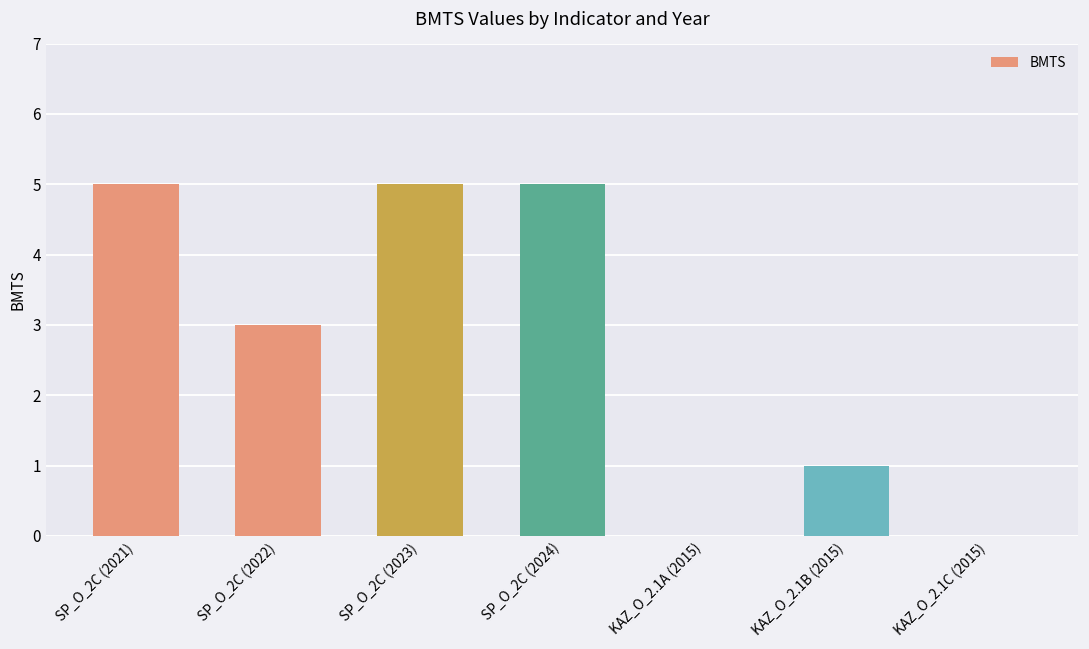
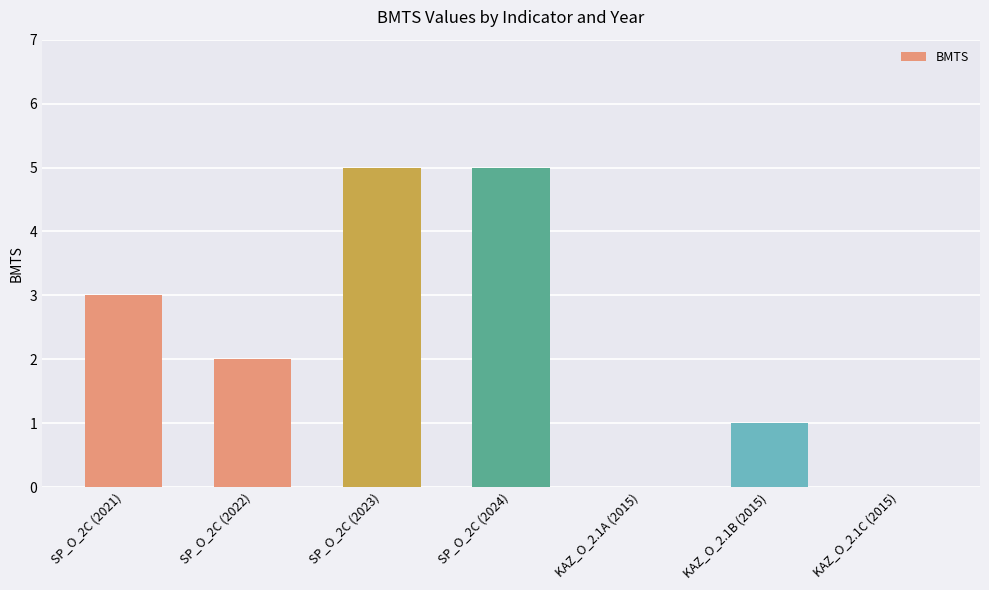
  {
-   "SP_O_2C (2021)": 5,
-   "SP_O_2C (2022)": 3,
+   "SP_O_2C (2021)": 3,
+   "SP_O_2C (2022)": 2,
    "SP_O_2C (2023)": 5,
    "SP_O_2C (2024)": 5,
    "KAZ_O_2.1A (2015)": 0,
    "KAZ_O_2.1B (2015)": 1,
    "KAZ_O_2.1C (2015)": 0
  }
